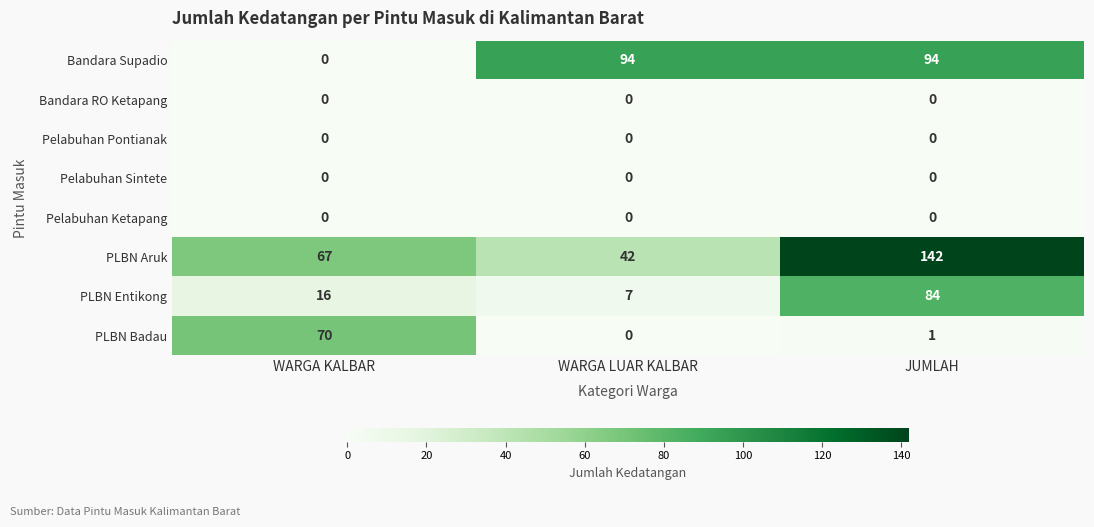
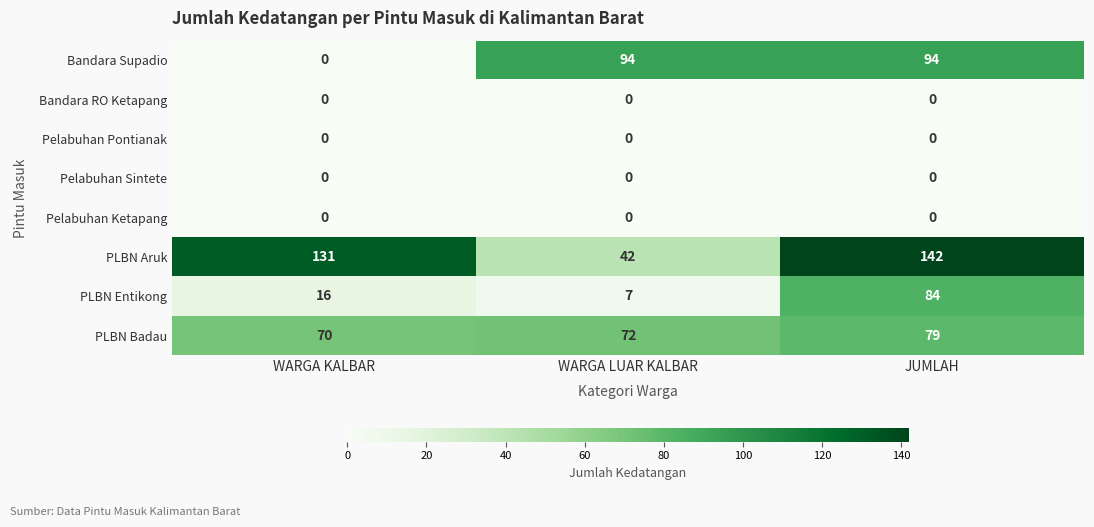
  {
    "Bandara Supadio": {
      "WARGA KALBAR": 0,
      "WARGA LUAR KALBAR": 94,
      "JUMLAH": 94
    },
    "Bandara RO Ketapang": {
      "WARGA KALBAR": 0,
      "WARGA LUAR KALBAR": 0,
      "JUMLAH": 0
    },
    "Pelabuhan Pontianak": {
      "WARGA KALBAR": 0,
      "WARGA LUAR KALBAR": 0,
      "JUMLAH": 0
    },
    "Pelabuhan Sintete": {
      "WARGA KALBAR": 0,
      "WARGA LUAR KALBAR": 0,
      "JUMLAH": 0
    },
    "Pelabuhan Ketapang": {
      "WARGA KALBAR": 0,
      "WARGA LUAR KALBAR": 0,
      "JUMLAH": 0
    },
    "PLBN Aruk": {
-     "WARGA KALBAR": 67,
+     "WARGA KALBAR": 131,
      "WARGA LUAR KALBAR": 42,
      "JUMLAH": 142
    },
    "PLBN Entikong": {
      "WARGA KALBAR": 16,
      "WARGA LUAR KALBAR": 7,
      "JUMLAH": 84
    },
    "PLBN Badau": {
      "WARGA KALBAR": 70,
-     "WARGA LUAR KALBAR": 0,
-     "JUMLAH": 1
+     "WARGA LUAR KALBAR": 72,
+     "JUMLAH": 79
    }
  }
